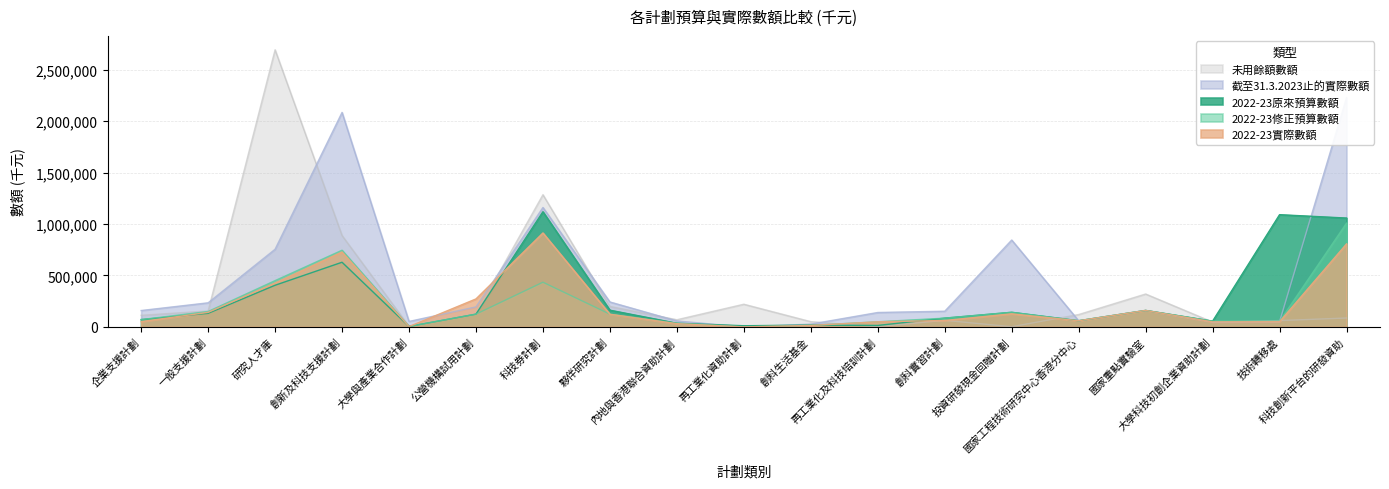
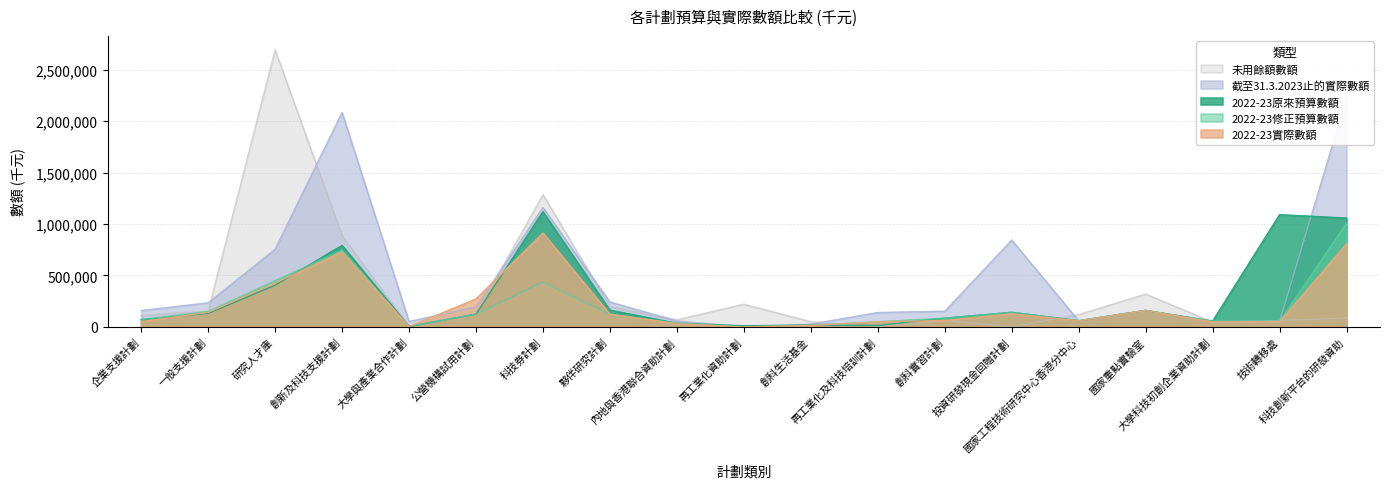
  {
    "2022-23原來預算數額": {
-     "創新及科技支援計劃": "630,000",
+     "創新及科技支援計劃": "790,000",
      "科技券計劃": "1,120,000",
      "夥伴研究計劃": "160,000",
      "技術轉移處": "1,090,000",
      "科技創新平台的研發資助": "1,060,000"
    },
    "2022-23修正預算數額": {
      "科技券計劃": "430,000",
      "科技創新平台的研發資助": "1,010,000"
    },
    "2022-23實際數額": {
      "公營機構試用計劃": "270,000",
      "科技券計劃": "910,000",
      "科技創新平台的研發資助": "810,000"
    }
  }
